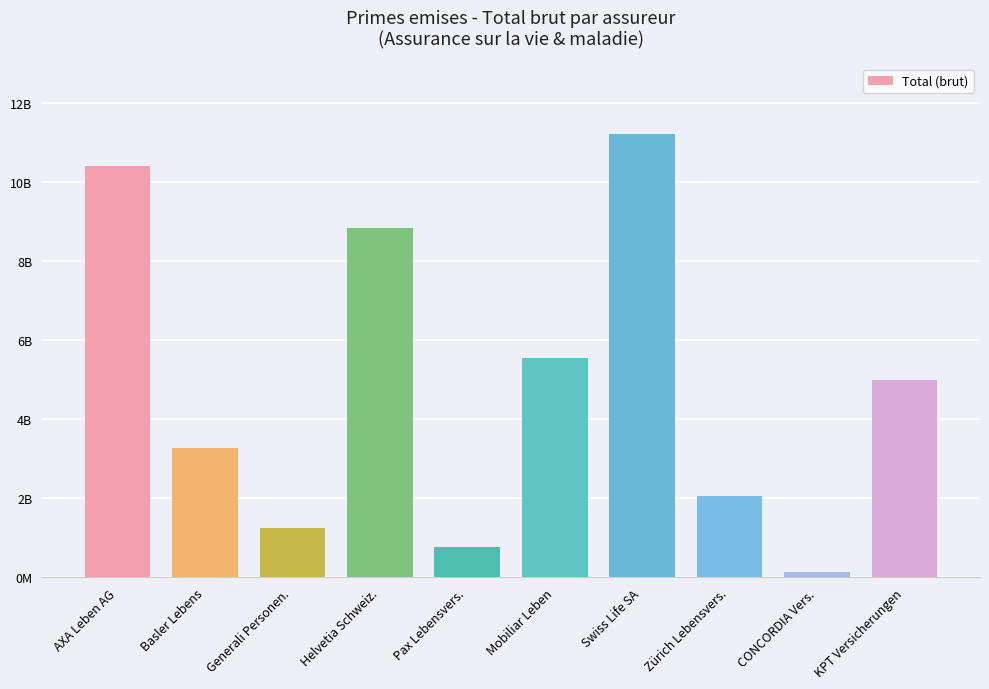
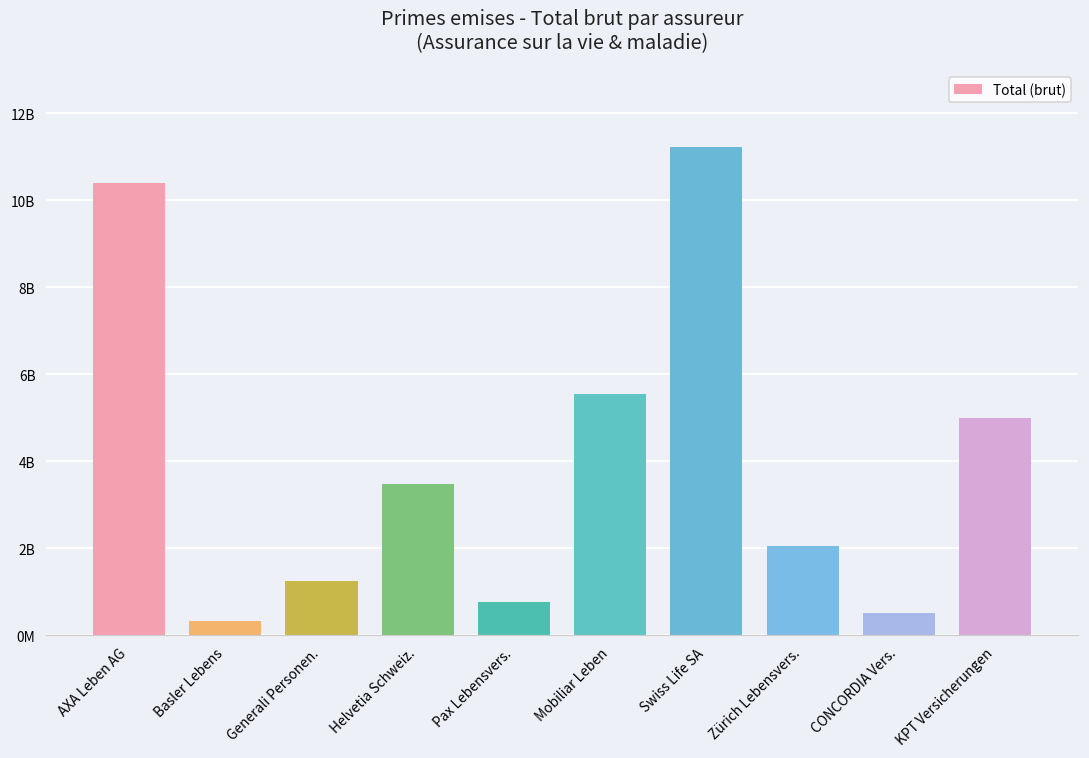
  {
    "AXA Leben AG": 10400000000,
-   "Basler Lebens": 3300000000,
+   "Basler Lebens": 300000000,
    "Generali Personen.": 1300000000,
-   "Helvetia Schweiz.": 8800000000,
+   "Helvetia Schweiz.": 3500000000,
    "Pax Lebensvers.": 800000000,
    "Mobiliar Leben": 5600000000,
    "Swiss Life SA": 11200000000,
    "Zürich Lebensvers.": 2100000000,
-   "CONCORDIA Vers.": 100000000,
+   "CONCORDIA Vers.": 500000000,
    "KPT Versicherungen": 5000000000
  }
